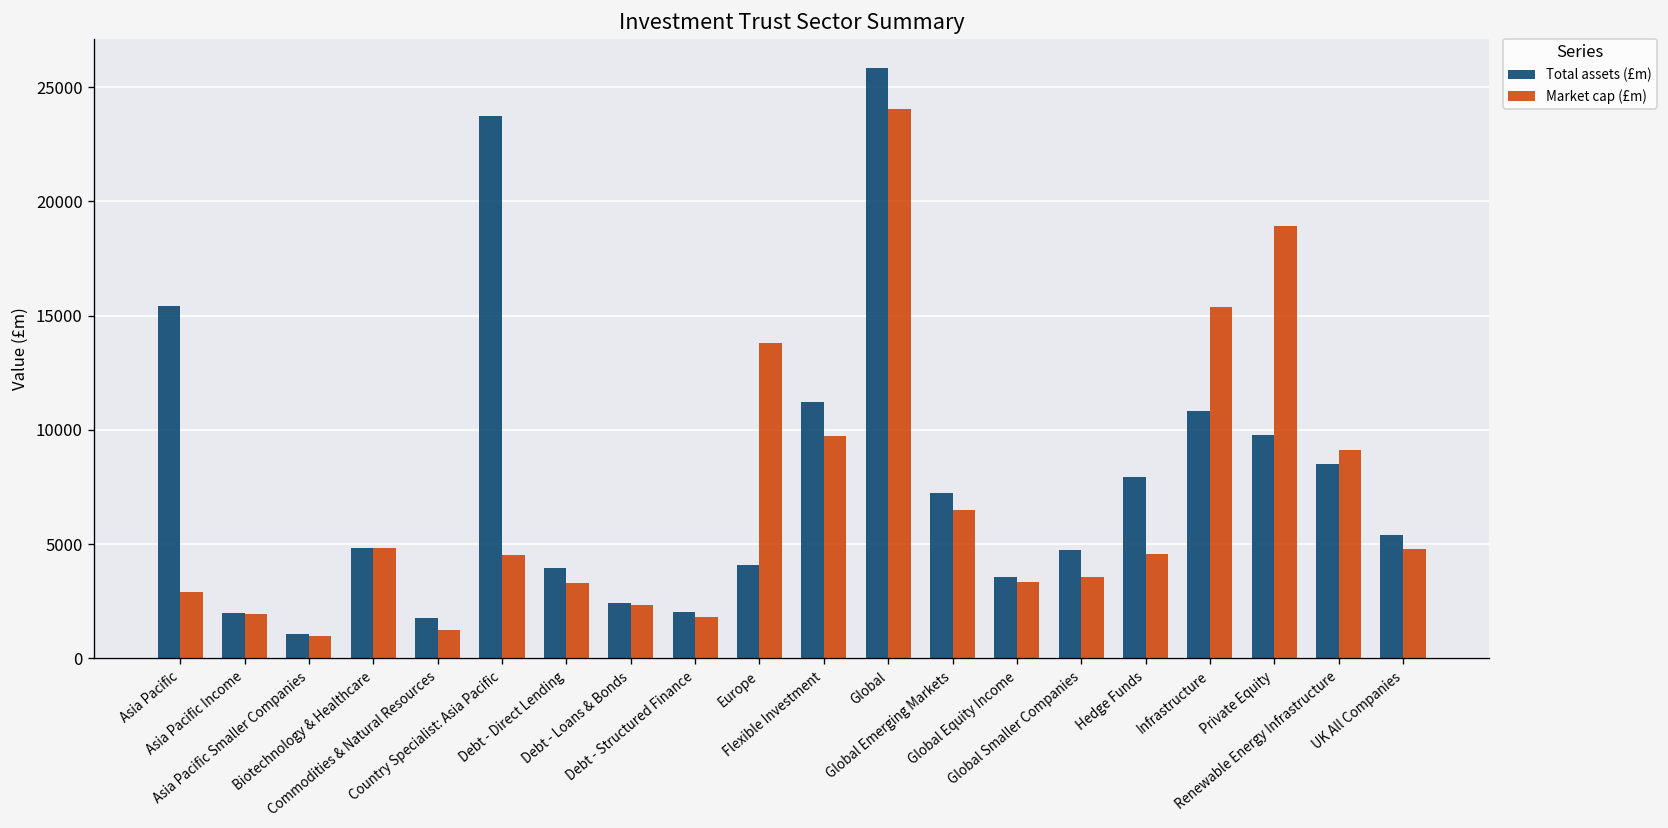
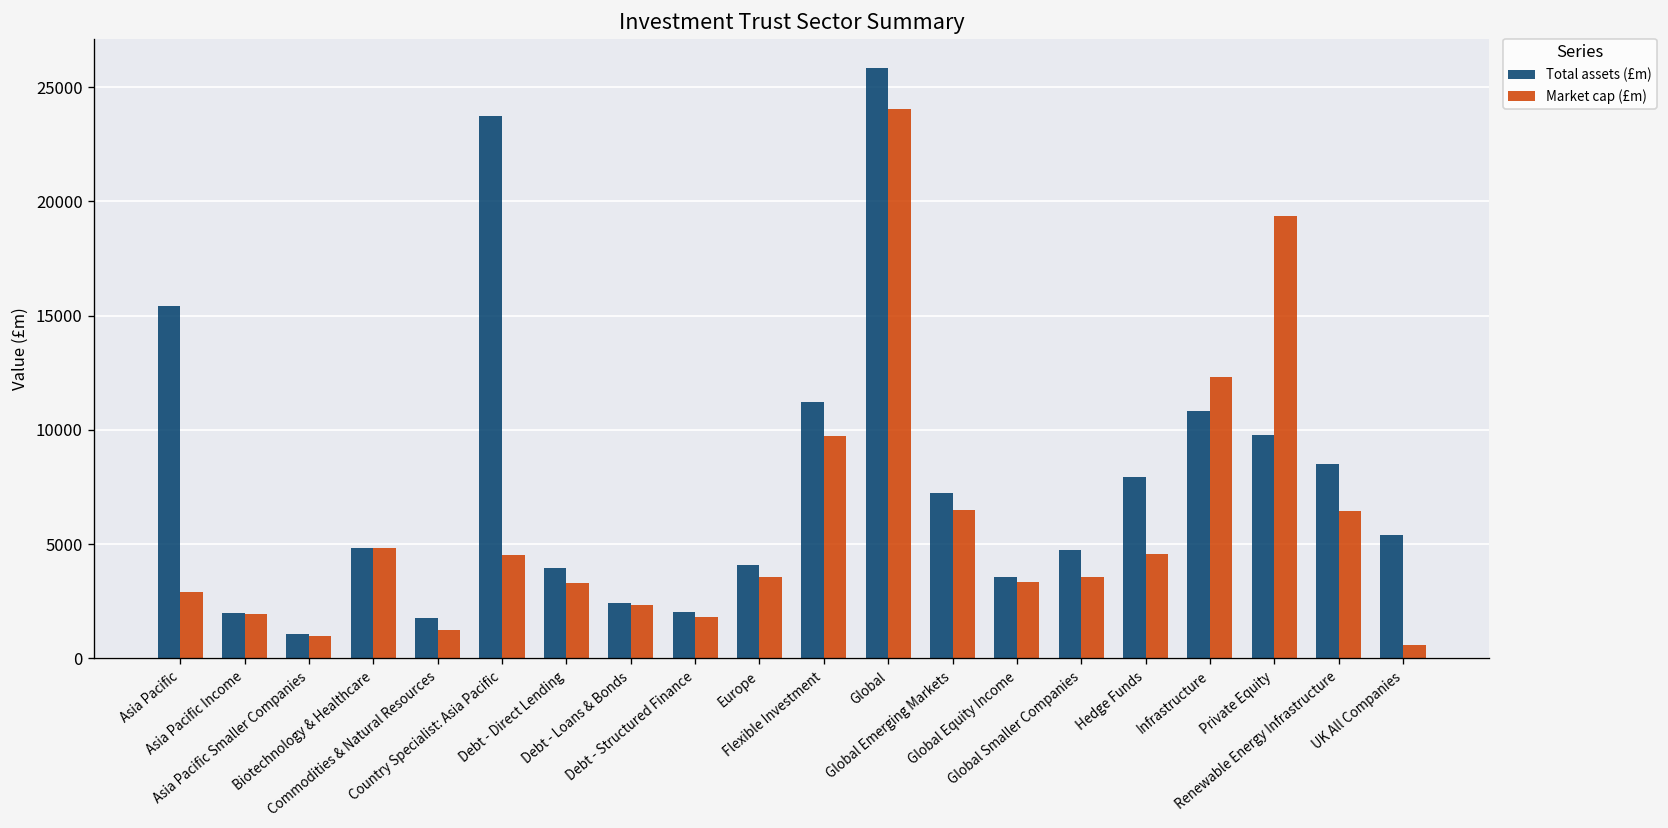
  {
    "Total assets (£m)": {
      "Asia Pacific": 15400,
      "Asia Pacific Income": 2000,
      "Asia Pacific Smaller Companies": 1100,
      "Biotechnology & Healthcare": 4800,
      "Commodities & Natural Resources": 1800,
      "Country Specialist: Asia Pacific": 23800,
      "Debt - Direct Lending": 4000,
      "Debt - Loans & Bonds": 2400,
      "Debt - Structured Finance": 2000,
      "Europe": 4100,
      "Flexible Investment": 11200,
      "Global": 25800,
      "Global Emerging Markets": 7200,
      "Global Equity Income": 3600,
      "Global Smaller Companies": 4800,
      "Hedge Funds": 7900,
      "Infrastructure": 10800,
      "Private Equity": 9800,
      "Renewable Energy Infrastructure": 8500,
      "UK All Companies": 5400
    },
    "Market cap (£m)": {
      "Asia Pacific": 2900,
      "Asia Pacific Income": 1900,
      "Asia Pacific Smaller Companies": 1000,
      "Biotechnology & Healthcare": 4800,
      "Commodities & Natural Resources": 1200,
      "Country Specialist: Asia Pacific": 4500,
      "Debt - Direct Lending": 3300,
      "Debt - Loans & Bonds": 2300,
      "Debt - Structured Finance": 1800,
-     "Europe": 13800,
+     "Europe": 3600,
      "Flexible Investment": 9700,
      "Global": 24000,
      "Global Emerging Markets": 6500,
      "Global Equity Income": 3300,
      "Global Smaller Companies": 3600,
      "Hedge Funds": 4600,
-     "Infrastructure": 15400,
-     "Private Equity": 18900,
-     "Renewable Energy Infrastructure": 9100,
-     "UK All Companies": 4800
+     "Infrastructure": 12300,
+     "Private Equity": 19400,
+     "Renewable Energy Infrastructure": 6500,
+     "UK All Companies": 600
    }
  }
